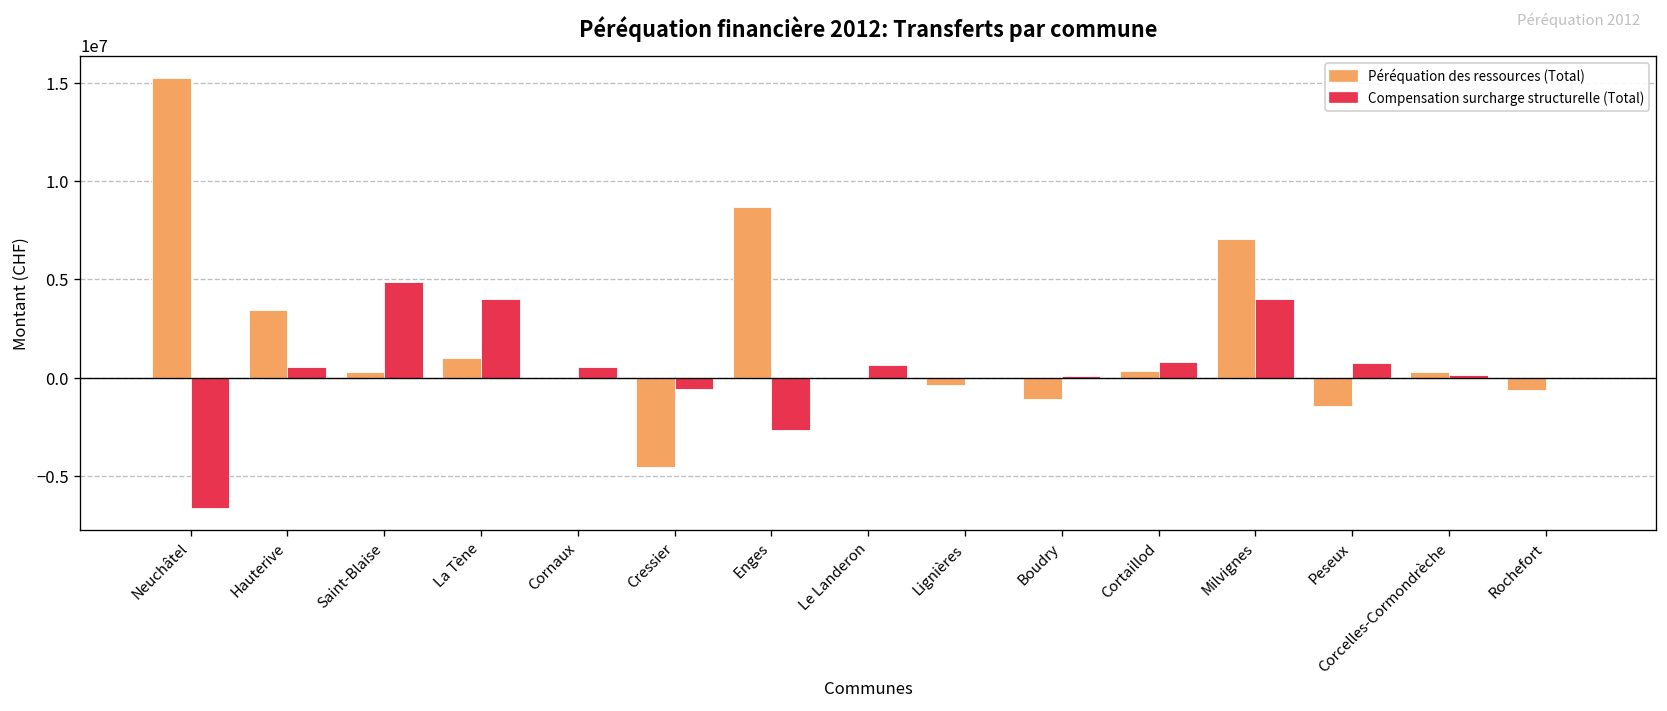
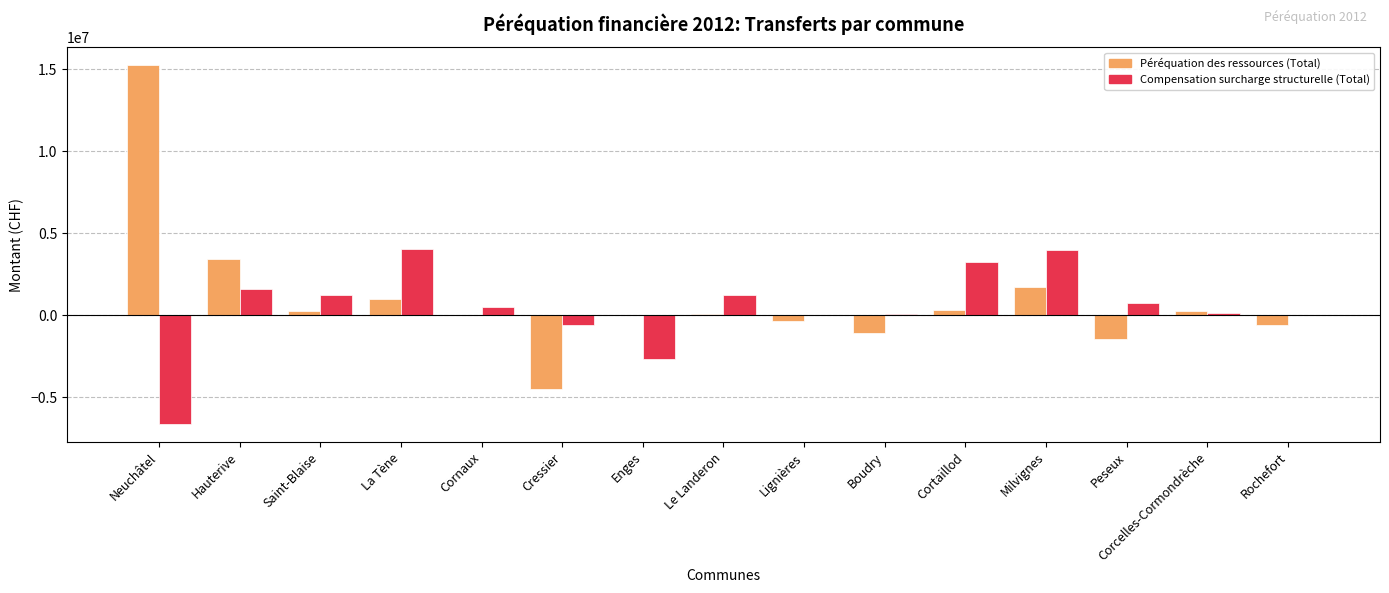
  {
    "Péréquation des ressources (Total)": {
      "Neuchâtel": 15200000,
      "Hauterive": 3500000,
      "Saint-Blaise": 300000,
      "La Tène": 1000000,
      "Cressier": -4500000,
-     "Enges": 8700000,
+     "Enges": 0,
      "Lignières": -400000,
      "Boudry": -1100000,
      "Cortaillod": 400000,
-     "Milvignes": 7000000,
+     "Milvignes": 1700000,
      "Peseux": -1400000,
      "Corcelles-Cormondrèche": 300000,
      "Rochefort": -600000
    },
    "Compensation surcharge structurelle (Total)": {
      "Neuchâtel": -6600000,
-     "Hauterive": 500000,
-     "Saint-Blaise": 4900000,
+     "Hauterive": 1600000,
+     "Saint-Blaise": 1200000,
      "La Tène": 4000000,
      "Cornaux": 500000,
      "Cressier": -600000,
      "Enges": -2700000,
-     "Le Landeron": 600000,
-     "Cortaillod": 800000,
+     "Le Landeron": 1200000,
+     "Cortaillod": 3300000,
      "Milvignes": 4000000,
      "Peseux": 700000
    }
  }
